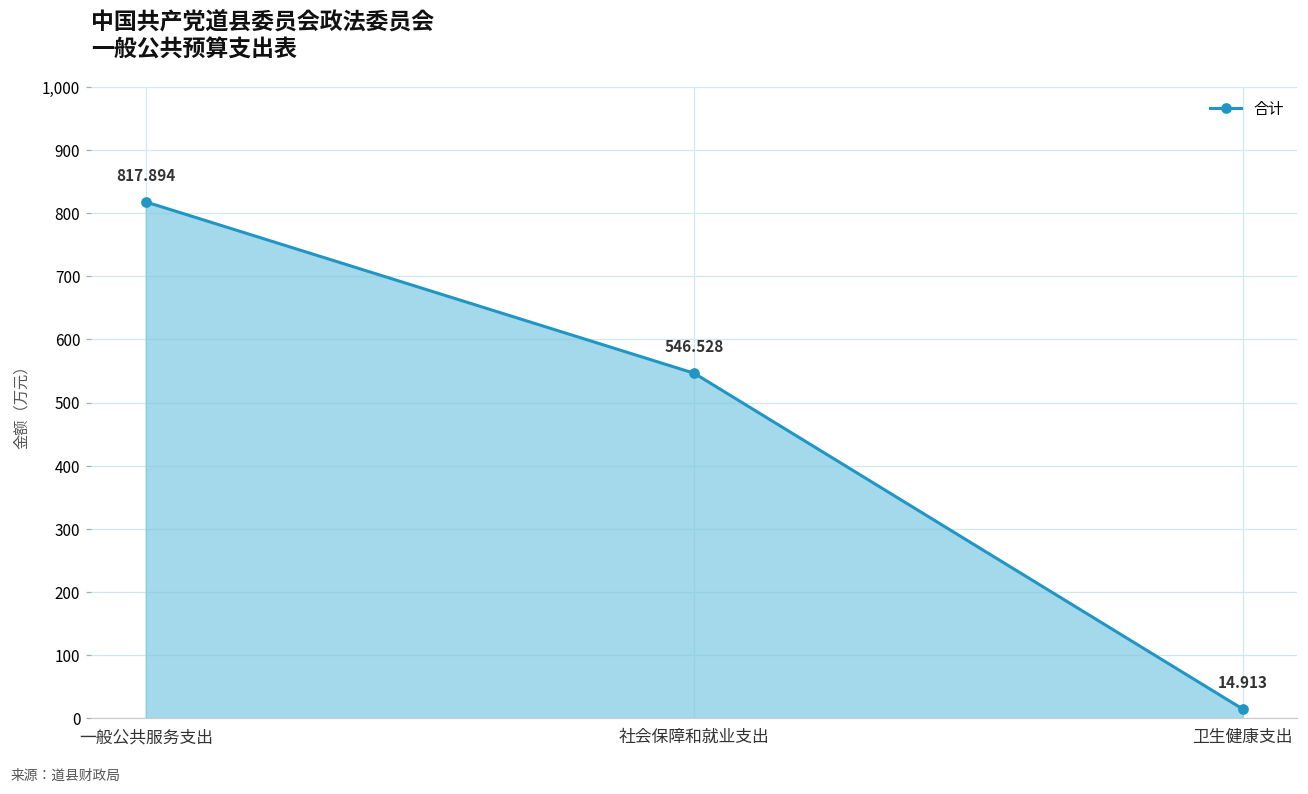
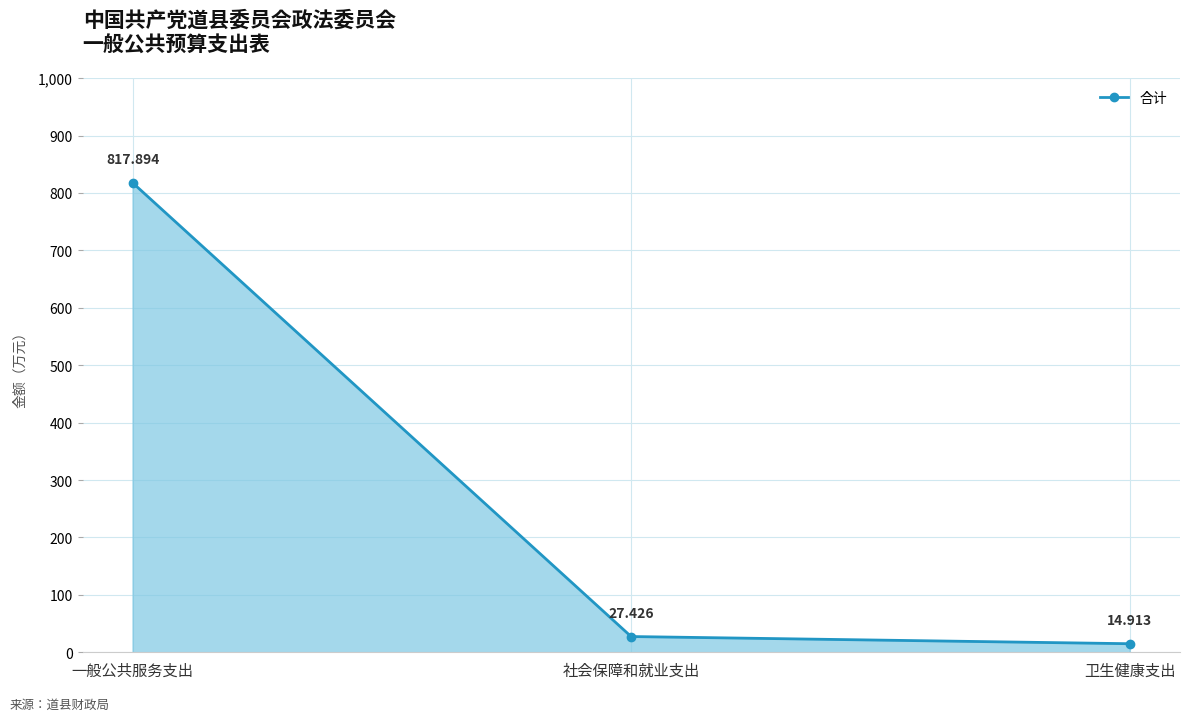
  {
    "一般公共服务支出": 817.894,
-   "社会保障和就业支出": 546.528,
+   "社会保障和就业支出": 27.426,
    "卫生健康支出": 14.913
  }
